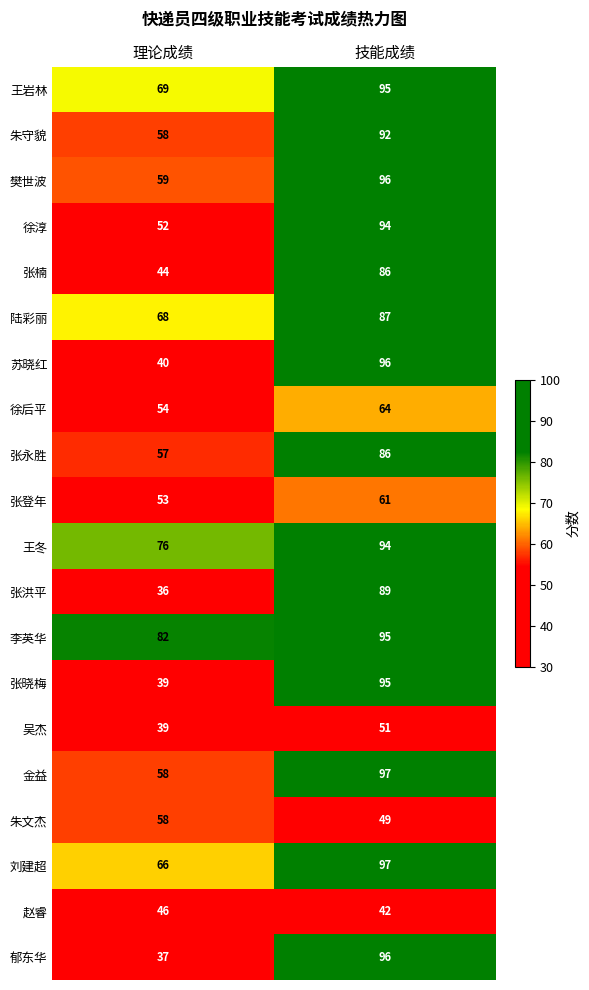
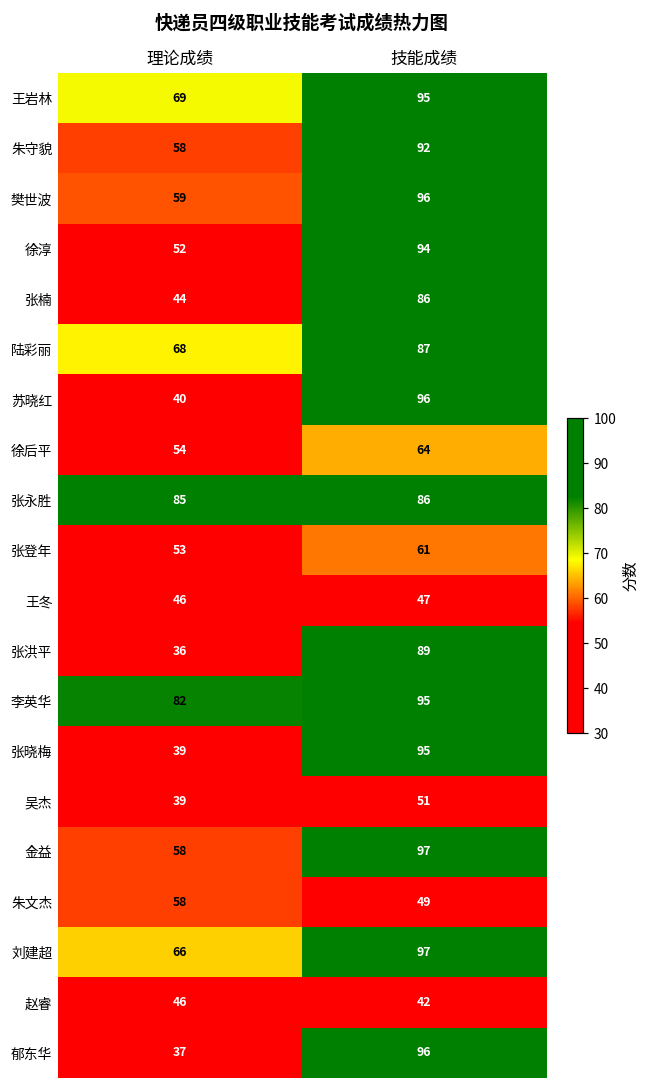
  {
    "王岩林": {
      "理论成绩": 69,
      "技能成绩": 95
    },
    "朱守貌": {
      "理论成绩": 58,
      "技能成绩": 92
    },
    "樊世波": {
      "理论成绩": 59,
      "技能成绩": 96
    },
    "徐淳": {
      "理论成绩": 52,
      "技能成绩": 94
    },
    "张楠": {
      "理论成绩": 44,
      "技能成绩": 86
    },
    "陆彩丽": {
      "理论成绩": 68,
      "技能成绩": 87
    },
    "苏晓红": {
      "理论成绩": 40,
      "技能成绩": 96
    },
    "徐后平": {
      "理论成绩": 54,
      "技能成绩": 64
    },
    "张永胜": {
-     "理论成绩": 57,
+     "理论成绩": 85,
      "技能成绩": 86
    },
    "张登年": {
      "理论成绩": 53,
      "技能成绩": 61
    },
    "王冬": {
-     "理论成绩": 76,
-     "技能成绩": 94
+     "理论成绩": 46,
+     "技能成绩": 47
    },
    "张洪平": {
      "理论成绩": 36,
      "技能成绩": 89
    },
    "李英华": {
      "理论成绩": 82,
      "技能成绩": 95
    },
    "张晓梅": {
      "理论成绩": 39,
      "技能成绩": 95
    },
    "吴杰": {
      "理论成绩": 39,
      "技能成绩": 51
    },
    "金益": {
      "理论成绩": 58,
      "技能成绩": 97
    },
    "朱文杰": {
      "理论成绩": 58,
      "技能成绩": 49
    },
    "刘建超": {
      "理论成绩": 66,
      "技能成绩": 97
    },
    "赵睿": {
      "理论成绩": 46,
      "技能成绩": 42
    },
    "郁东华": {
      "理论成绩": 37,
      "技能成绩": 96
    }
  }
